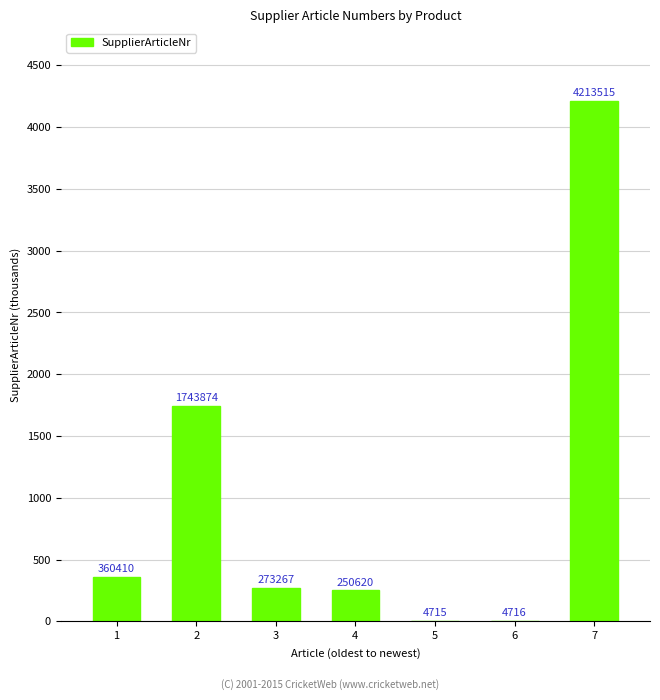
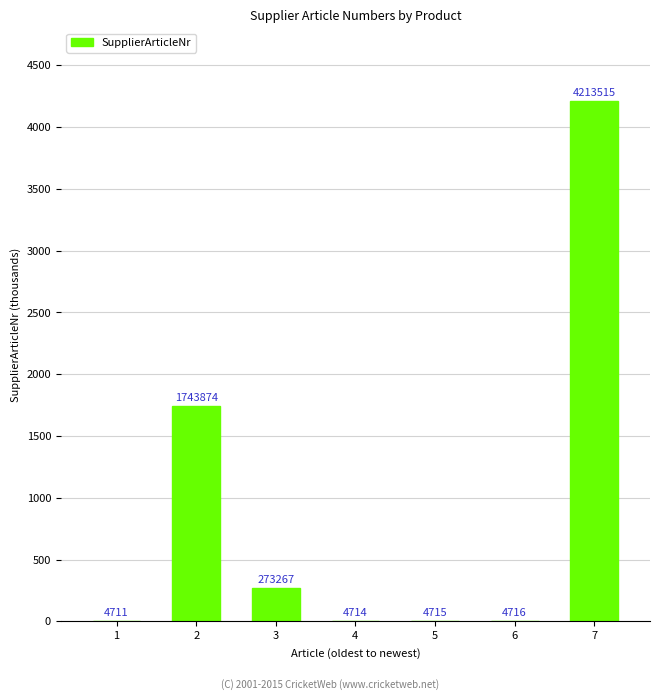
  {
-   "1": 360410,
+   "1": 4711,
    "2": 1743874,
    "3": 273267,
-   "4": 250620,
+   "4": 4714,
    "5": 4715,
    "6": 4716,
    "7": 4213515
  }
